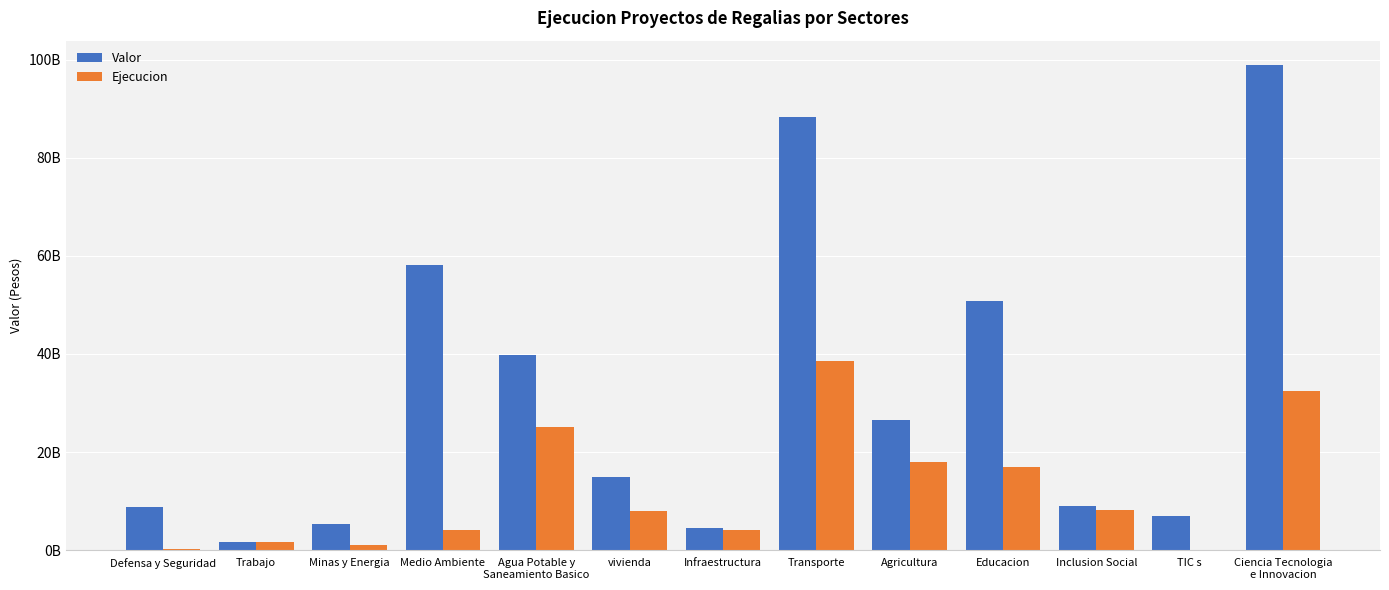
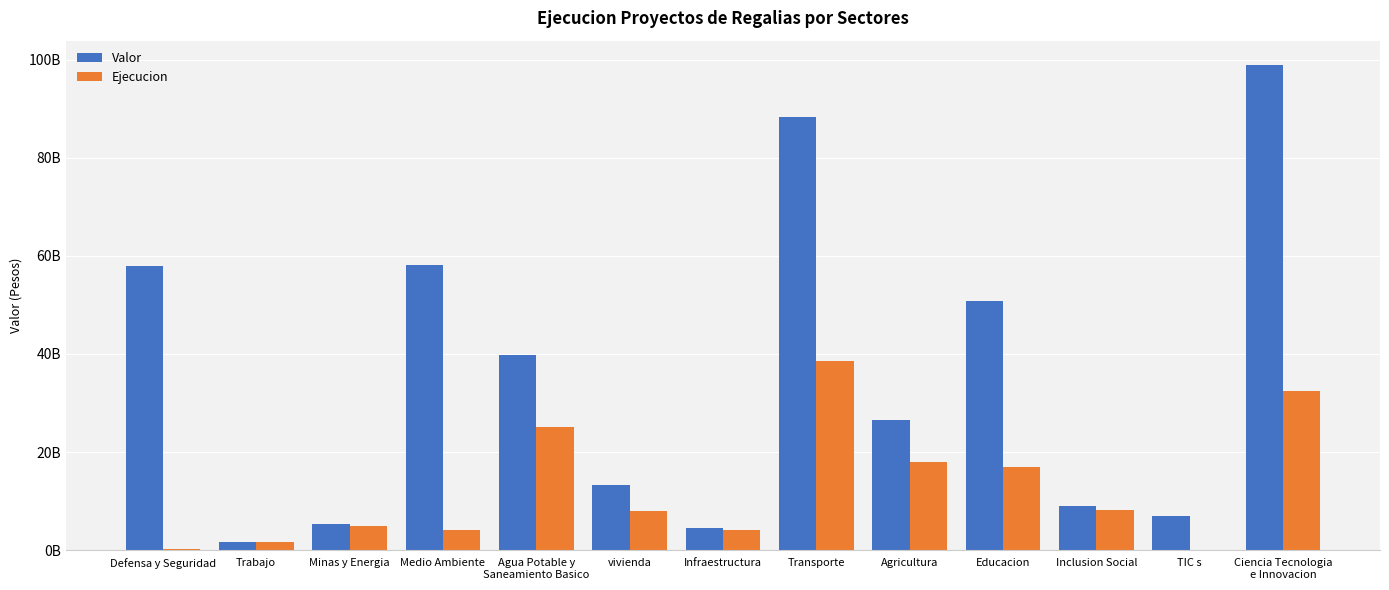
  {
    "Valor": {
-     "Defensa y Seguridad": 9000000000,
+     "Defensa y Seguridad": 58000000000,
      "Trabajo": 2000000000,
      "Minas y Energia": 5000000000,
      "Medio Ambiente": 58000000000,
      "Agua Potable y Saneamiento Basico": 40000000000,
-     "vivienda": 15000000000,
+     "vivienda": 13000000000,
      "Infraestructura": 5000000000,
      "Transporte": 88000000000,
      "Agricultura": 27000000000,
      "Educacion": 51000000000,
      "Inclusion Social": 9000000000,
      "TIC s": 7000000000,
      "Ciencia Tecnologia e Innovacion": 99000000000
    },
    "Ejecucion": {
      "Trabajo": 2000000000,
-     "Minas y Energia": 1000000000,
+     "Minas y Energia": 5000000000,
      "Medio Ambiente": 4000000000,
      "Agua Potable y Saneamiento Basico": 25000000000,
      "vivienda": 8000000000,
      "Infraestructura": 4000000000,
      "Transporte": 39000000000,
      "Agricultura": 18000000000,
      "Educacion": 17000000000,
      "Inclusion Social": 8000000000,
      "TIC s": 0,
      "Ciencia Tecnologia e Innovacion": 32000000000
    }
  }
